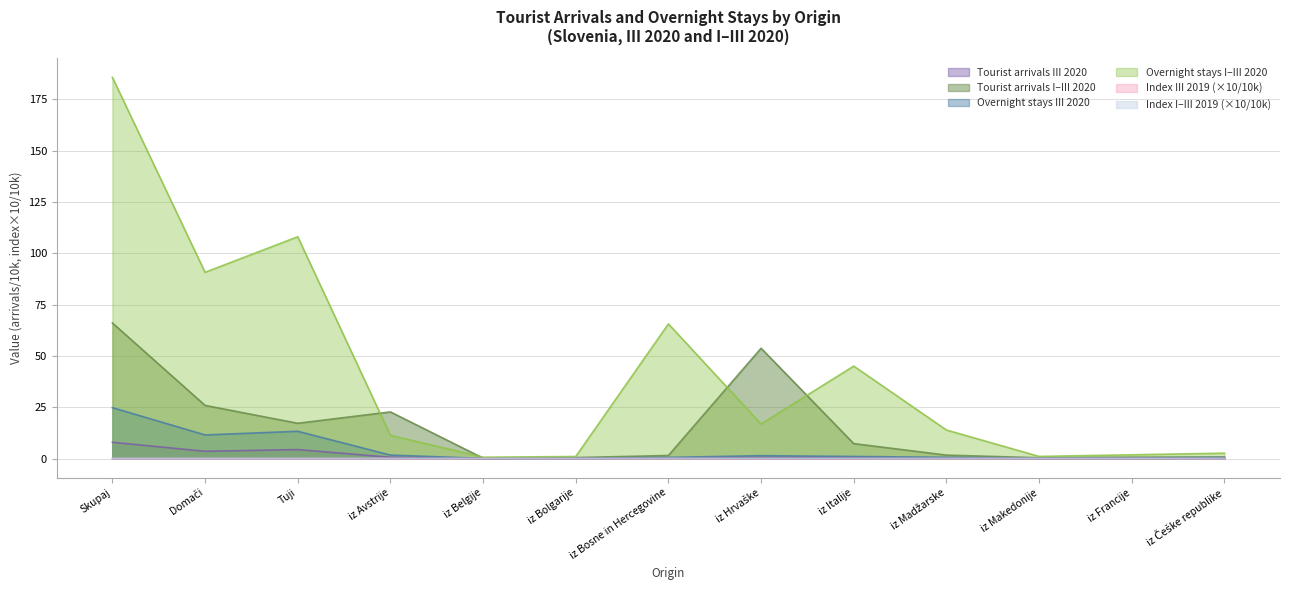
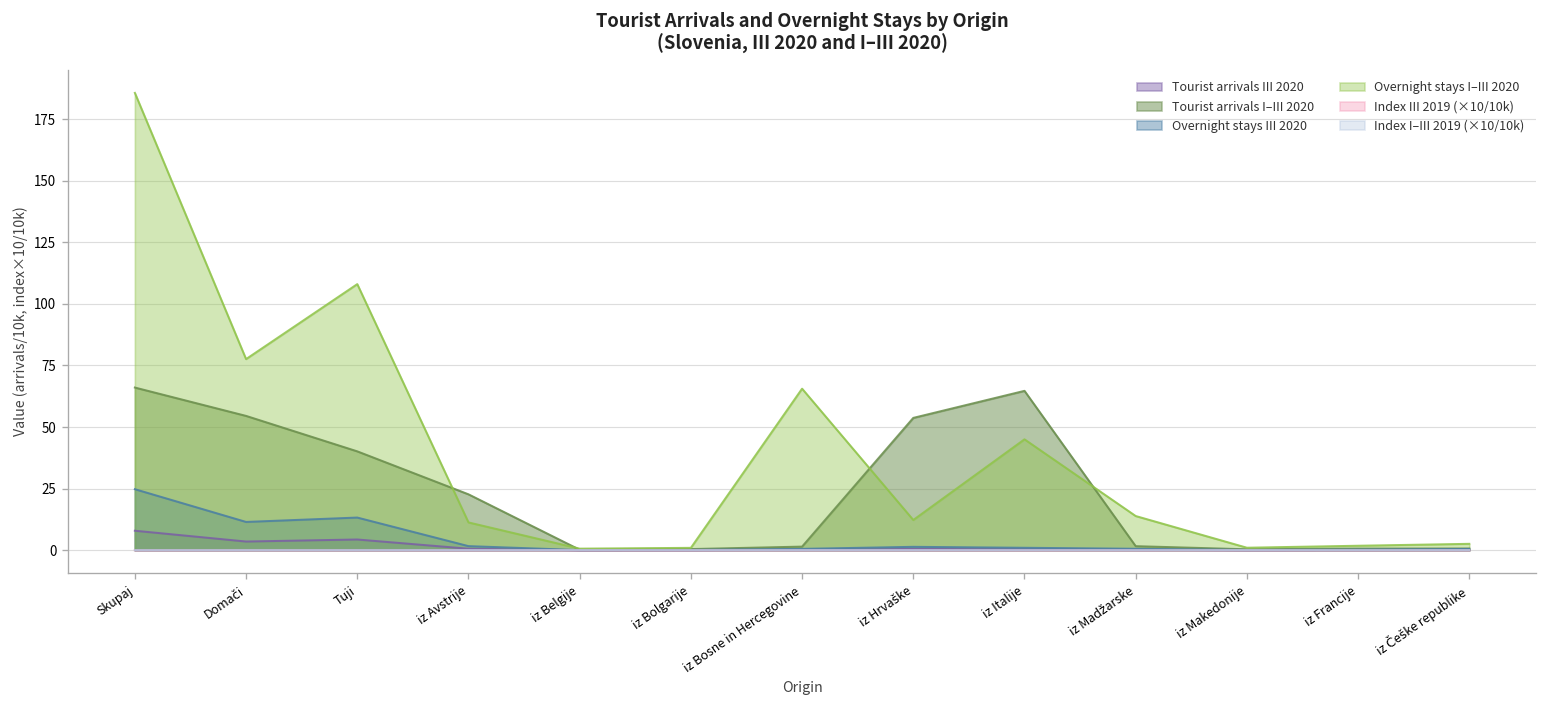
  {
    "Tourist arrivals I–III 2020": {
      "Skupaj": 66,
-     "Domači": 26,
-     "Tuji": 17,
+     "Domači": 55,
+     "Tuji": 40,
      "iz Avstrije": 23,
      "iz Hrvaške": 54,
-     "iz Italije": 7
+     "iz Italije": 65
    },
    "Overnight stays I–III 2020": {
      "Skupaj": 186,
-     "Domači": 91,
+     "Domači": 78,
      "Tuji": 108,
      "iz Avstrije": 11,
      "iz Bosne in Hercegovine": 66,
-     "iz Hrvaške": 17,
+     "iz Hrvaške": 12,
      "iz Italije": 45,
      "iz Madžarske": 14,
      "iz Češke republike": 3
    }
  }
